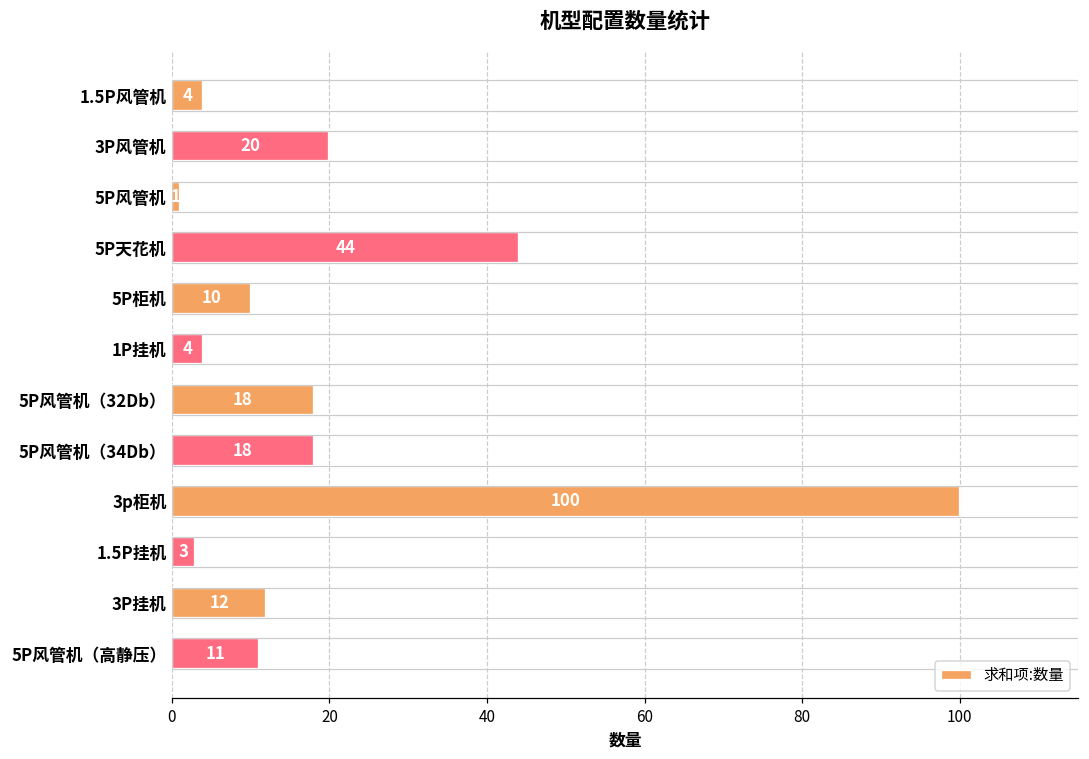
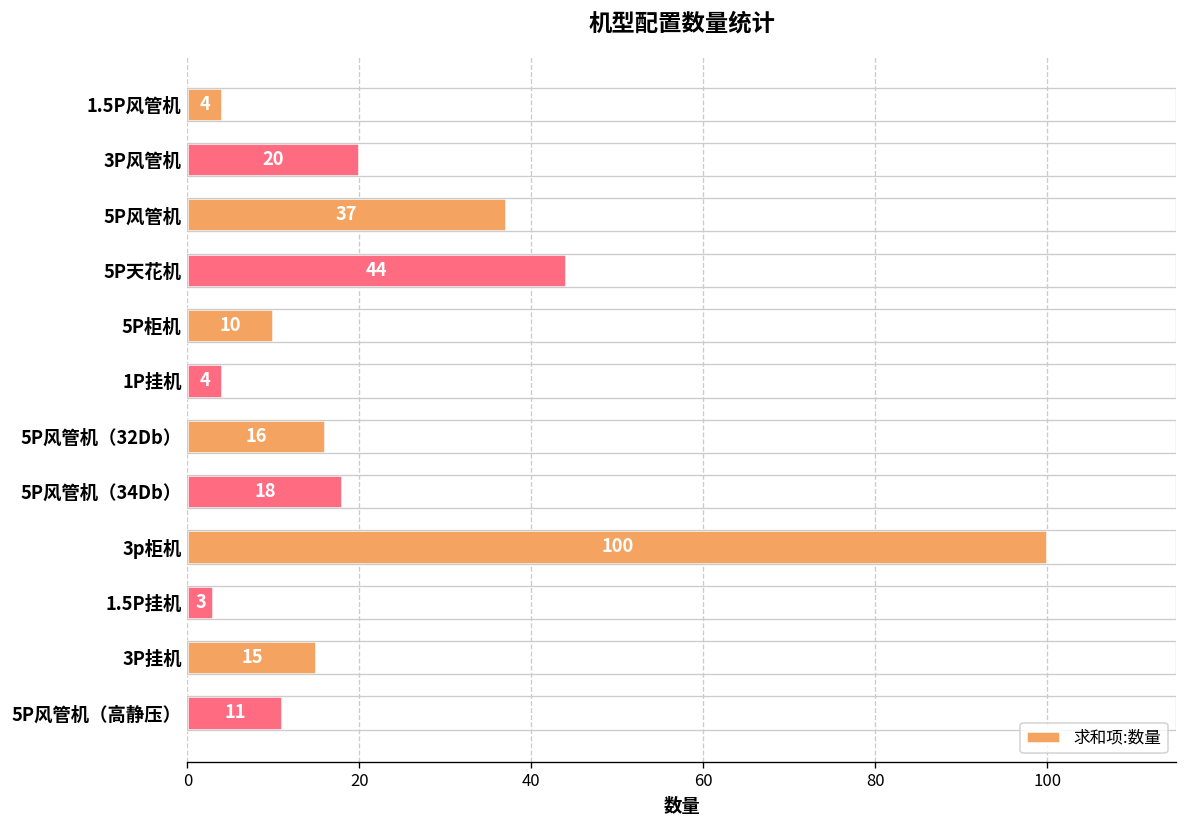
  {
    "1.5P风管机": 4,
    "3P风管机": 20,
-   "5P风管机": 1,
+   "5P风管机": 37,
    "5P天花机": 44,
    "5P柜机": 10,
    "1P挂机": 4,
-   "5P风管机（32Db）": 18,
+   "5P风管机（32Db）": 16,
    "5P风管机（34Db）": 18,
    "3p柜机": 100,
    "1.5P挂机": 3,
-   "3P挂机": 12,
+   "3P挂机": 15,
    "5P风管机（高静压）": 11
  }
